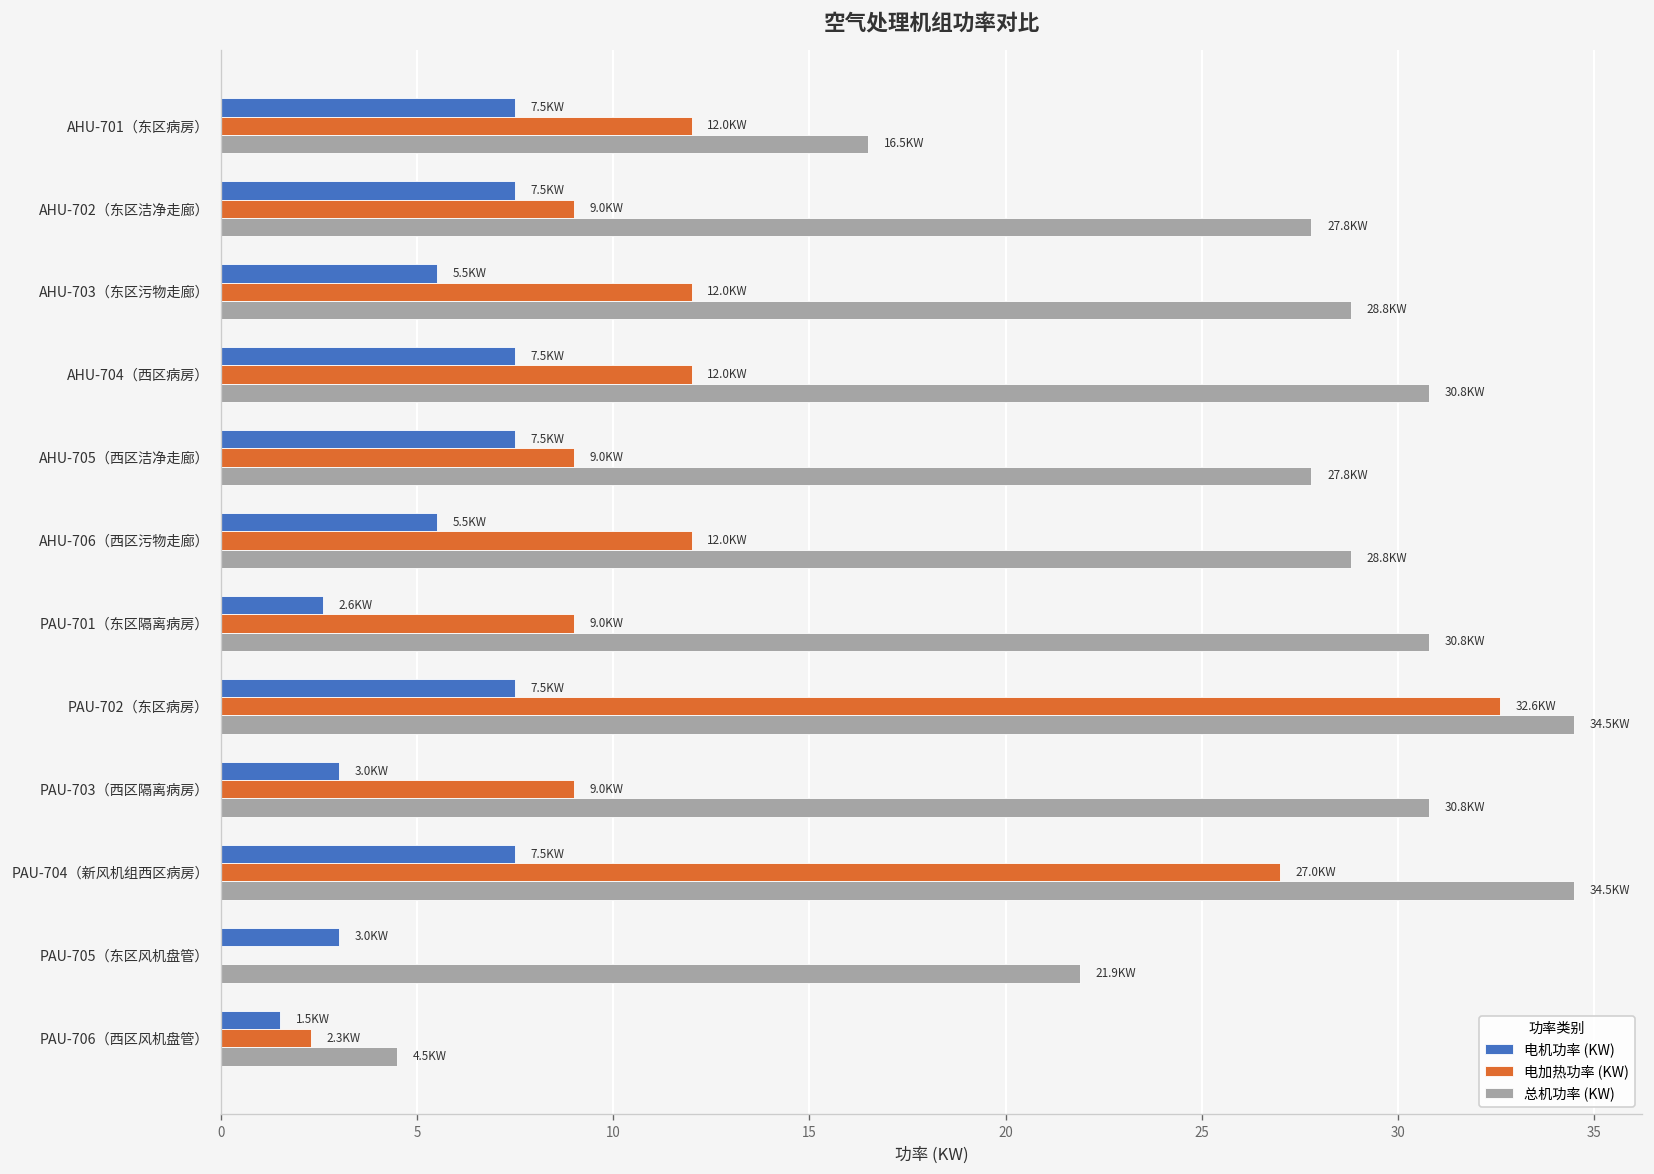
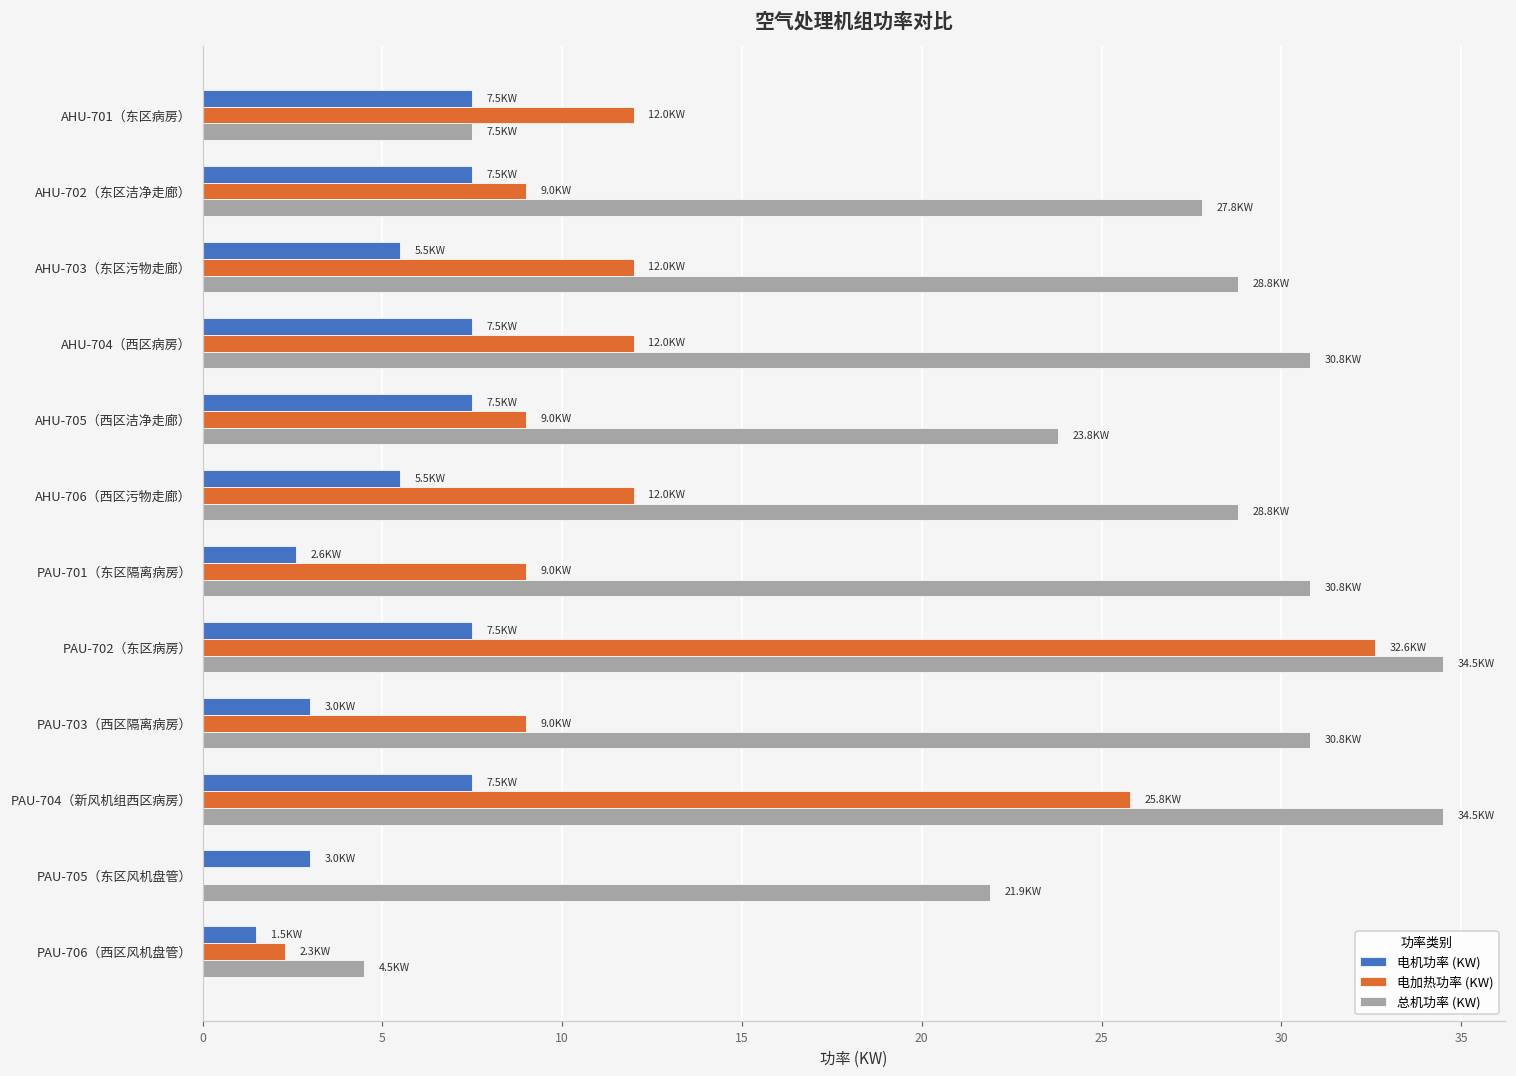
  {
    "电机功率 (KW)": {
      "AHU-701（东区病房）": 7.5,
      "AHU-702（东区洁净走廊）": 7.5,
      "AHU-703（东区污物走廊）": 5.5,
      "AHU-704（西区病房）": 7.5,
      "AHU-705（西区洁净走廊）": 7.5,
      "AHU-706（西区污物走廊）": 5.5,
      "PAU-701（东区隔离病房）": 2.6,
      "PAU-702（东区病房）": 7.5,
      "PAU-703（西区隔离病房）": 3.0,
      "PAU-704（新风机组西区病房）": 7.5,
      "PAU-705（东区风机盘管）": 3.0,
      "PAU-706（西区风机盘管）": 1.5
    },
    "电加热功率 (KW)": {
      "AHU-701（东区病房）": 12.0,
      "AHU-702（东区洁净走廊）": 9.0,
      "AHU-703（东区污物走廊）": 12.0,
      "AHU-704（西区病房）": 12.0,
      "AHU-705（西区洁净走廊）": 9.0,
      "AHU-706（西区污物走廊）": 12.0,
      "PAU-701（东区隔离病房）": 9.0,
      "PAU-702（东区病房）": 32.6,
      "PAU-703（西区隔离病房）": 9.0,
-     "PAU-704（新风机组西区病房）": 27.0,
+     "PAU-704（新风机组西区病房）": 25.8,
      "PAU-706（西区风机盘管）": 2.3
    },
    "总机功率 (KW)": {
-     "AHU-701（东区病房）": 16.5,
+     "AHU-701（东区病房）": 7.5,
      "AHU-702（东区洁净走廊）": 27.8,
      "AHU-703（东区污物走廊）": 28.8,
      "AHU-704（西区病房）": 30.8,
-     "AHU-705（西区洁净走廊）": 27.8,
+     "AHU-705（西区洁净走廊）": 23.8,
      "AHU-706（西区污物走廊）": 28.8,
      "PAU-701（东区隔离病房）": 30.8,
      "PAU-702（东区病房）": 34.5,
      "PAU-703（西区隔离病房）": 30.8,
      "PAU-704（新风机组西区病房）": 34.5,
      "PAU-705（东区风机盘管）": 21.9,
      "PAU-706（西区风机盘管）": 4.5
    }
  }
